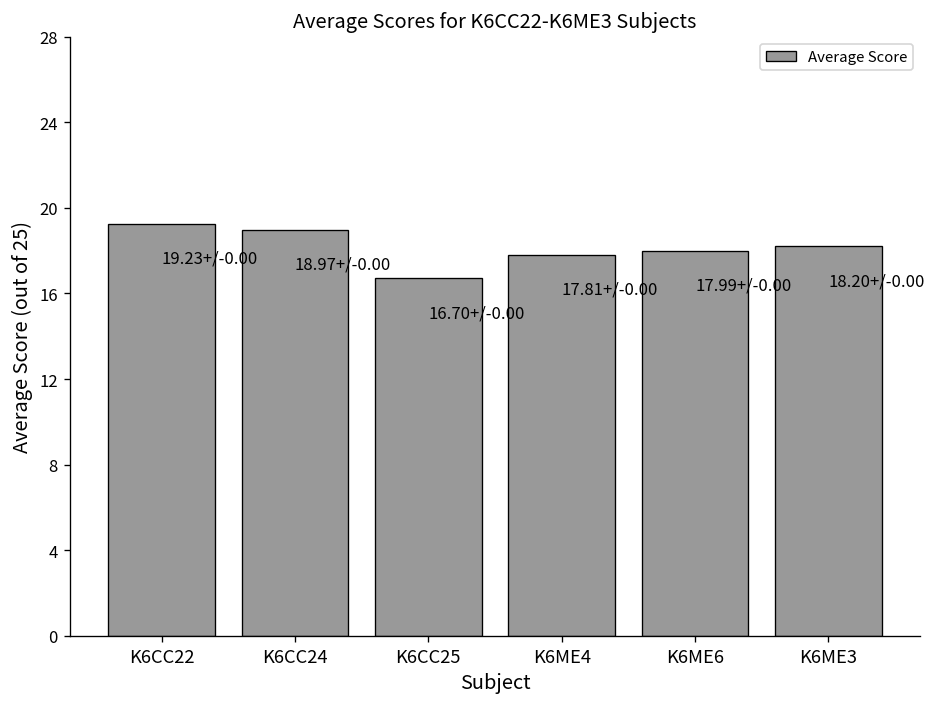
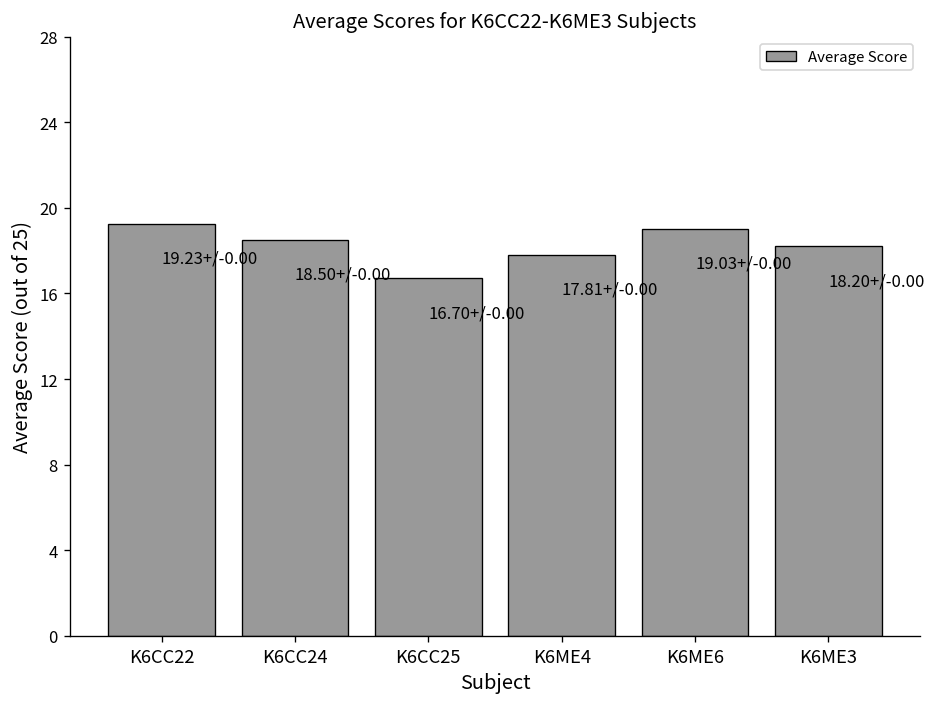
  {
    "K6CC22": "19.23+/",
-   "K6CC24": "18.97+/",
+   "K6CC24": "18.50+/",
    "K6CC25": "16.70+/",
    "K6ME4": "17.81+/",
-   "K6ME6": "17.99+/",
+   "K6ME6": "19.03+/",
    "K6ME3": "18.20+/"
  }
